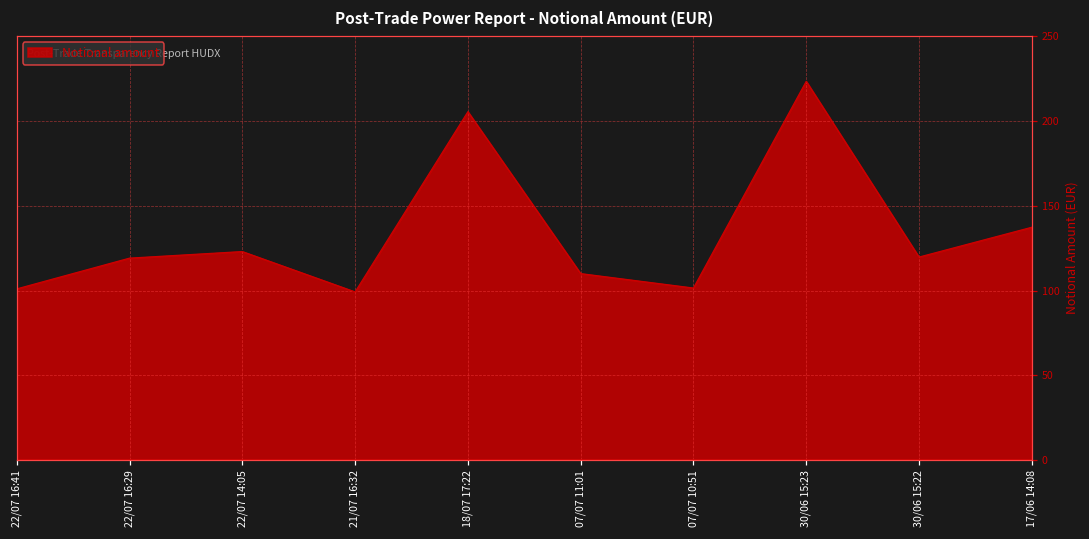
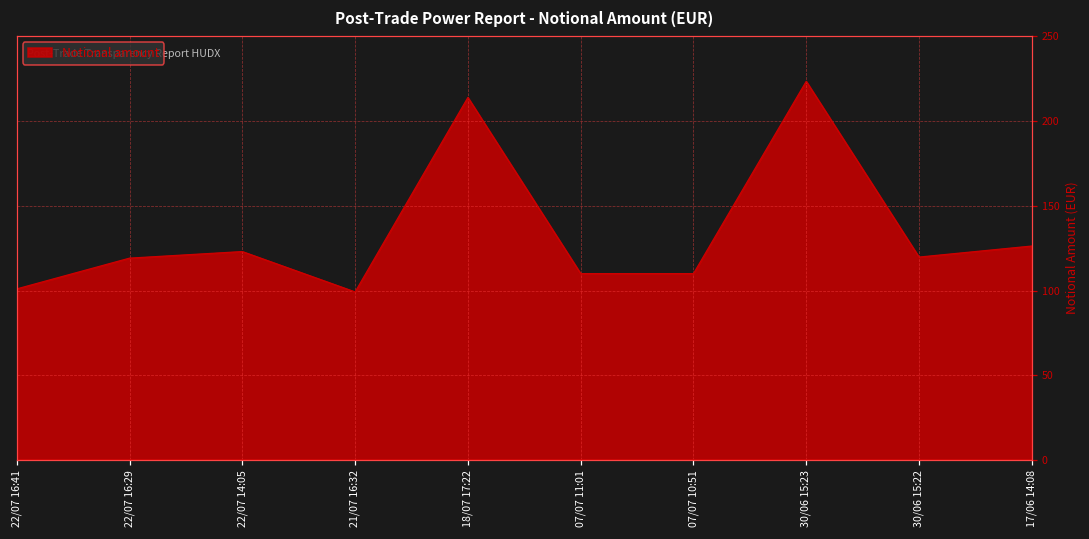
  {
    "22/07 16:41": 101,
    "22/07 16:29": 119,
    "22/07 14:05": 123,
    "21/07 16:32": 99,
-   "18/07 17:22": 205,
+   "18/07 17:22": 214,
    "07/07 11:01": 110,
-   "07/07 10:51": 102,
+   "07/07 10:51": 110,
    "30/06 15:23": 223,
    "30/06 15:22": 120,
-   "17/06 14:08": 137
+   "17/06 14:08": 126
  }
